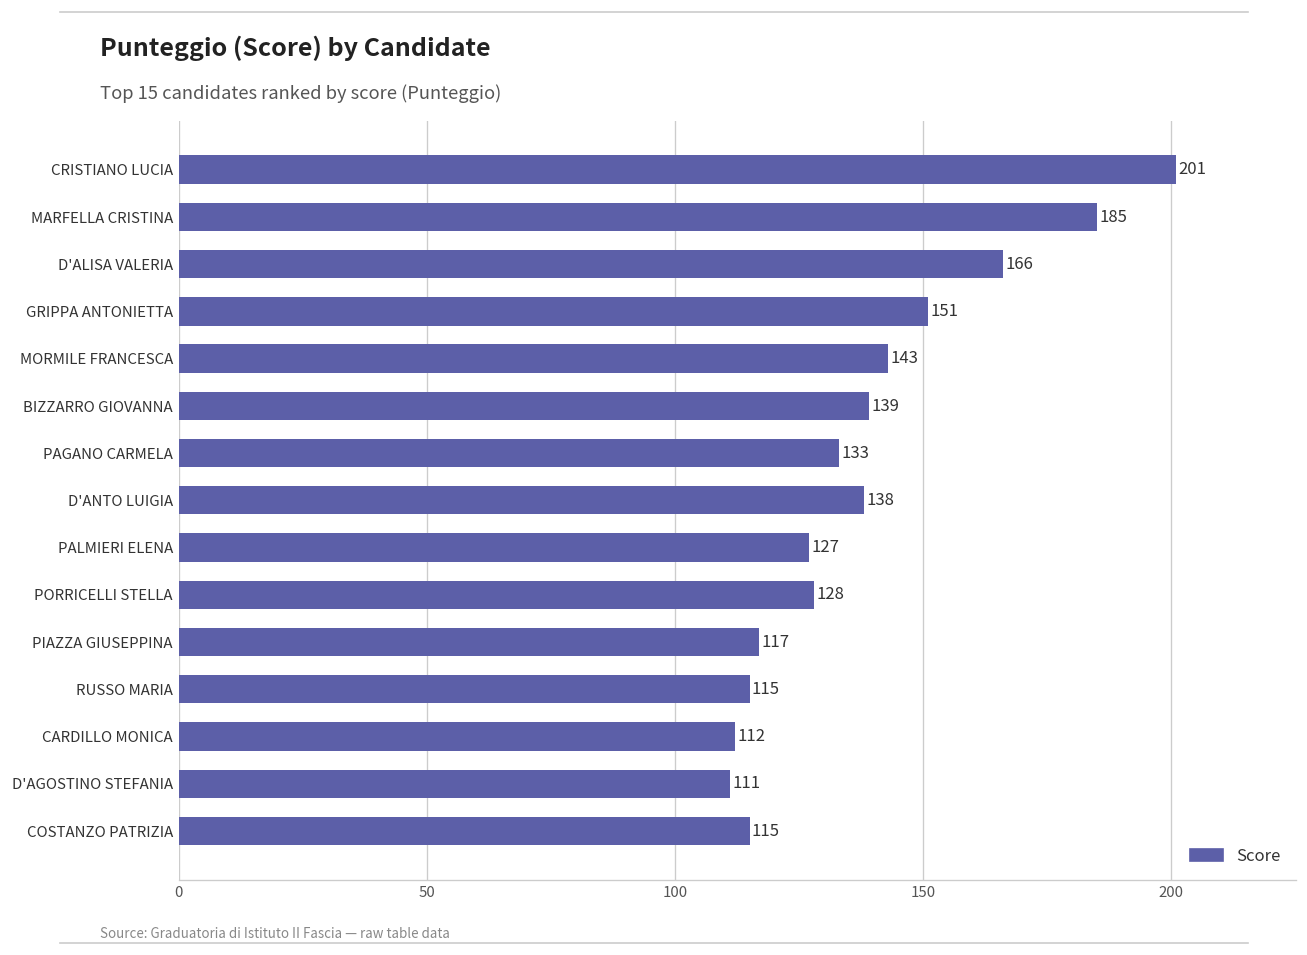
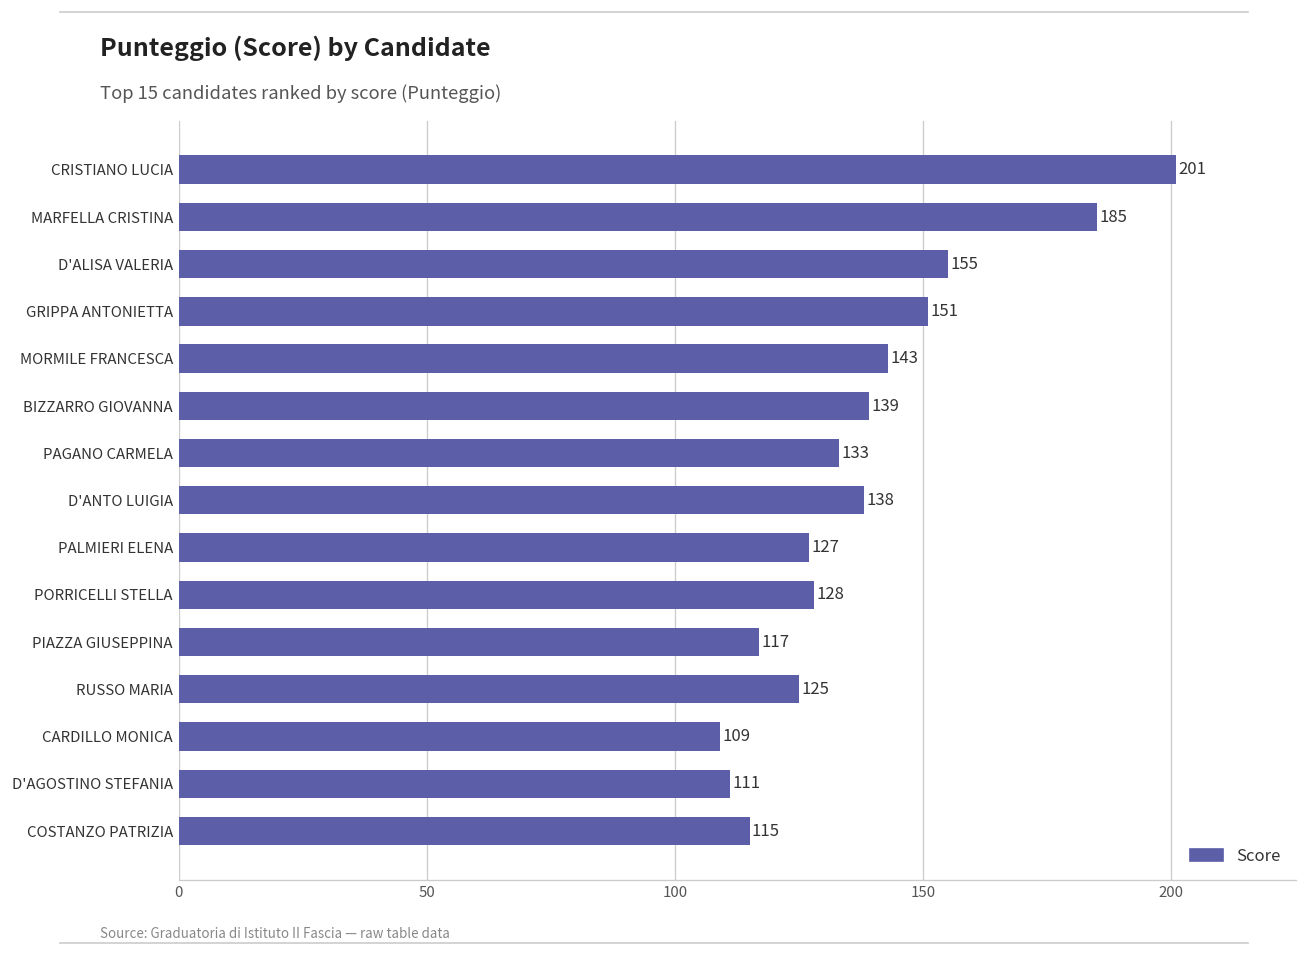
  {
    "CRISTIANO LUCIA": 201,
    "MARFELLA CRISTINA": 185,
-   "D'ALISA VALERIA": 166,
+   "D'ALISA VALERIA": 155,
    "GRIPPA ANTONIETTA": 151,
    "MORMILE FRANCESCA": 143,
    "BIZZARRO GIOVANNA": 139,
    "PAGANO CARMELA": 133,
    "D'ANTO LUIGIA": 138,
    "PALMIERI ELENA": 127,
    "PORRICELLI STELLA": 128,
    "PIAZZA GIUSEPPINA": 117,
-   "RUSSO MARIA": 115,
-   "CARDILLO MONICA": 112,
+   "RUSSO MARIA": 125,
+   "CARDILLO MONICA": 109,
    "D'AGOSTINO STEFANIA": 111,
    "COSTANZO PATRIZIA": 115
  }
